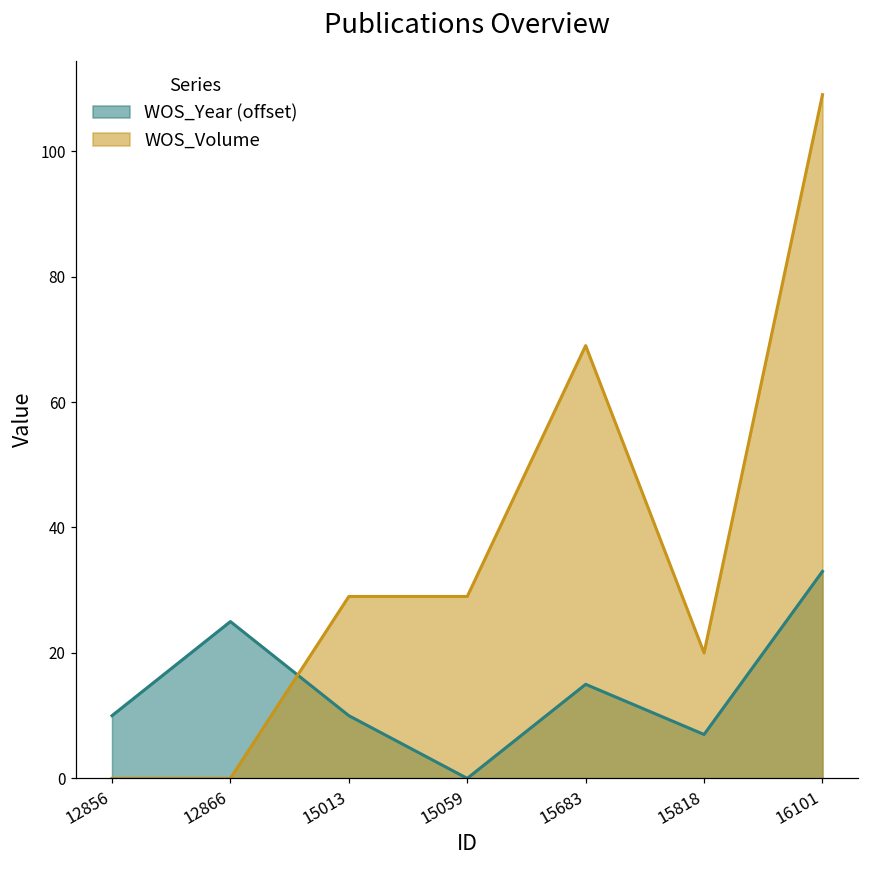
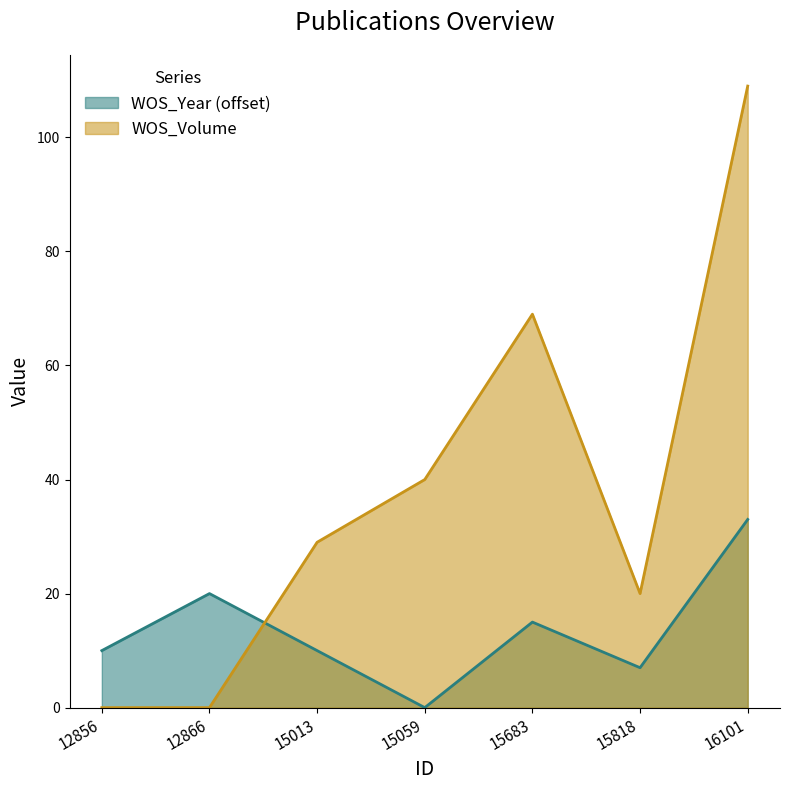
  {
    "WOS_Year (offset)": {
      "12856": 10,
-     "12866": 25,
+     "12866": 20,
      "15013": 10,
      "15059": 0,
      "15683": 15,
      "15818": 7,
      "16101": 33
    },
    "WOS_Volume": {
      "12856": 0,
      "12866": 0,
      "15013": 29,
-     "15059": 29,
+     "15059": 40,
      "15683": 69,
      "15818": 20,
      "16101": 109
    }
  }
